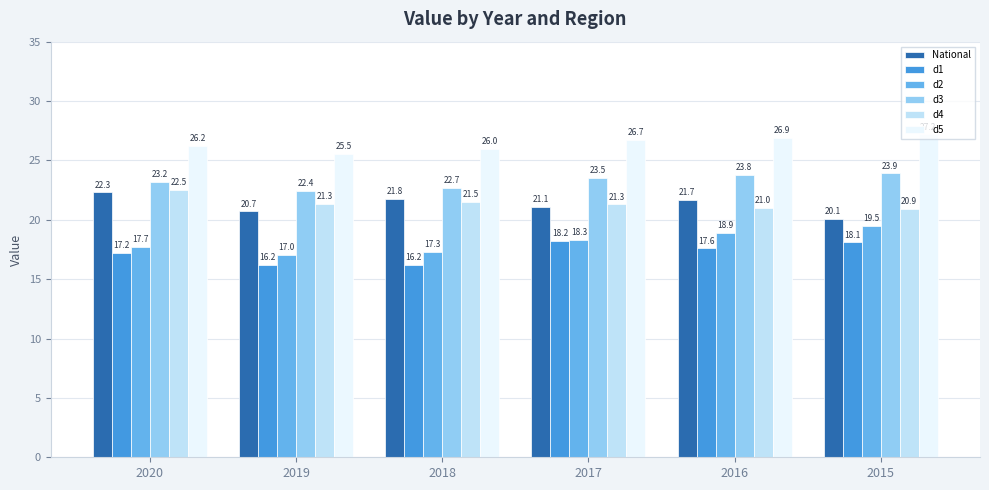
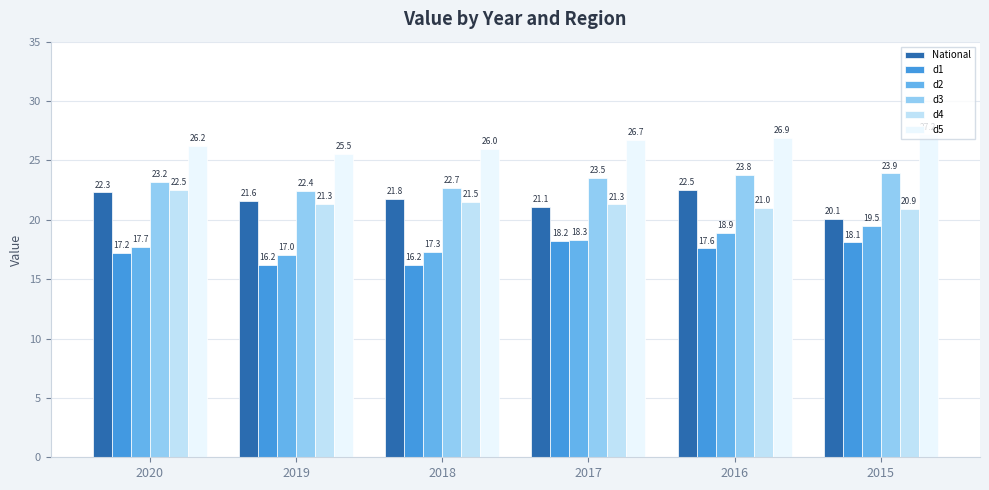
  {
    "National": {
      "2020": 22.3,
-     "2019": 20.7,
+     "2019": 21.6,
      "2018": 21.8,
      "2017": 21.1,
-     "2016": 21.7,
+     "2016": 22.5,
      "2015": 20.1
    }
  }
